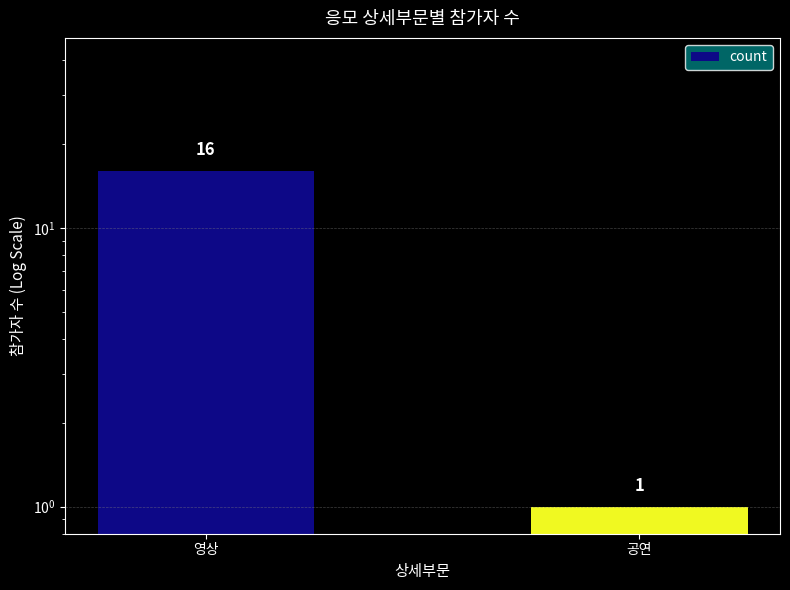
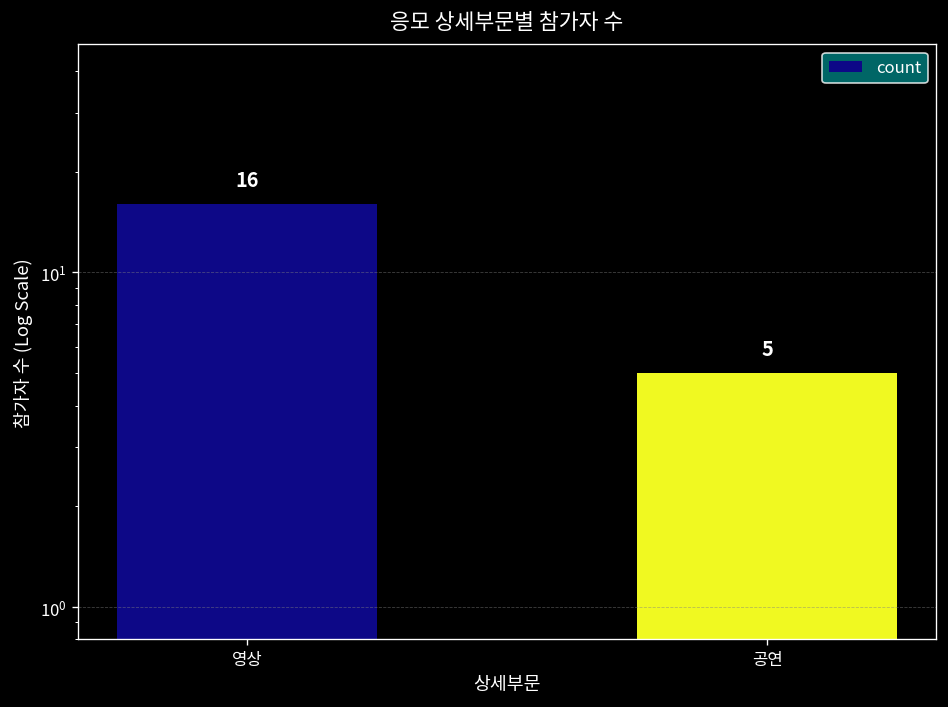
  {
    "영상": 16,
-   "공연": 1
+   "공연": 5
  }
